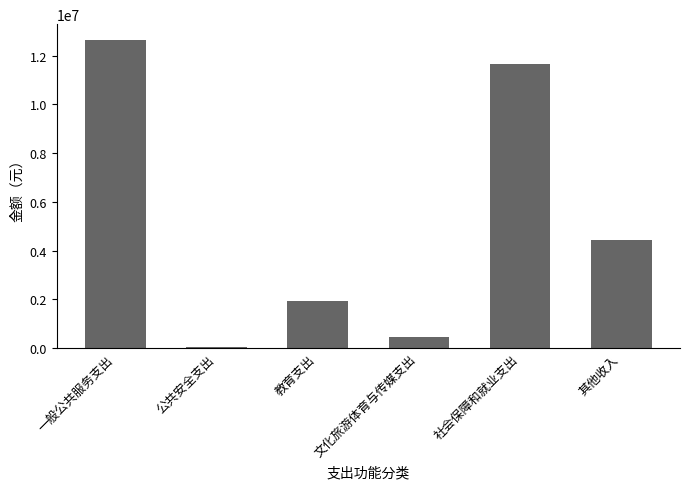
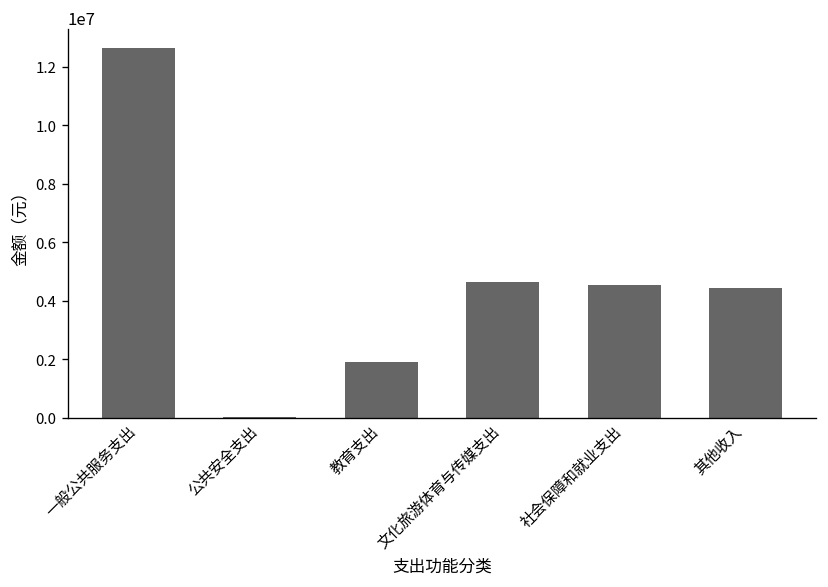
  {
    "一般公共服务支出": 12700000,
    "教育支出": 1900000,
-   "文化旅游体育与传媒支出": 500000,
-   "社会保障和就业支出": 11600000,
+   "文化旅游体育与传媒支出": 4600000,
+   "社会保障和就业支出": 4600000,
    "其他收入": 4400000
  }
